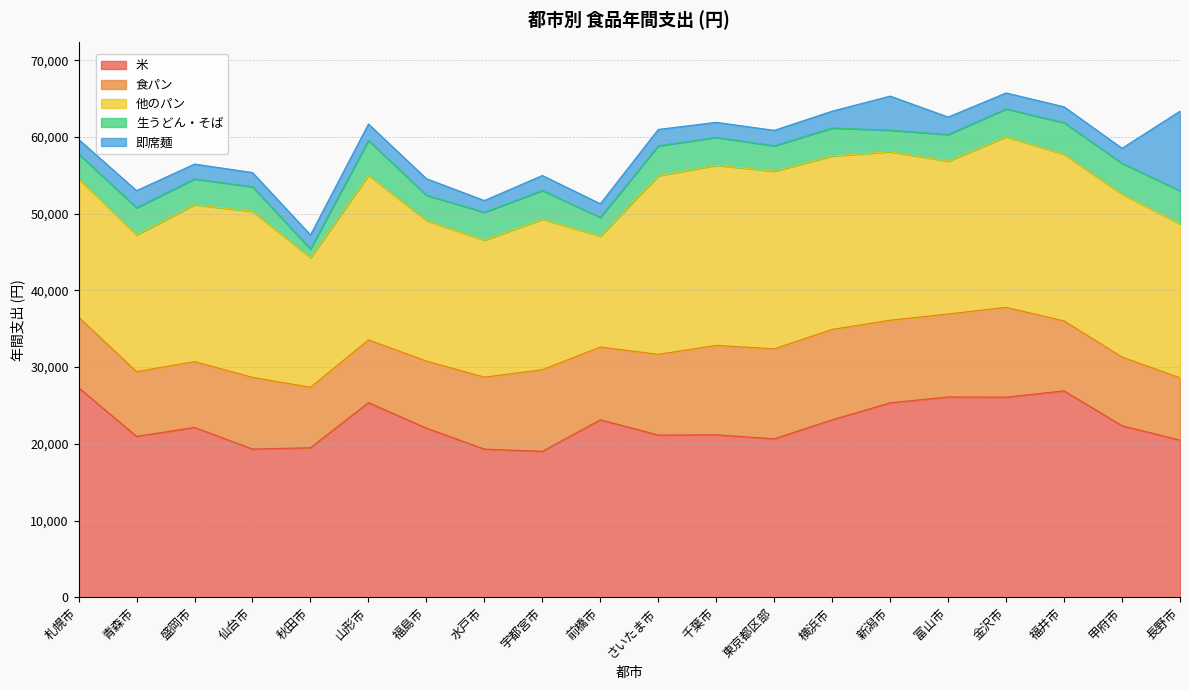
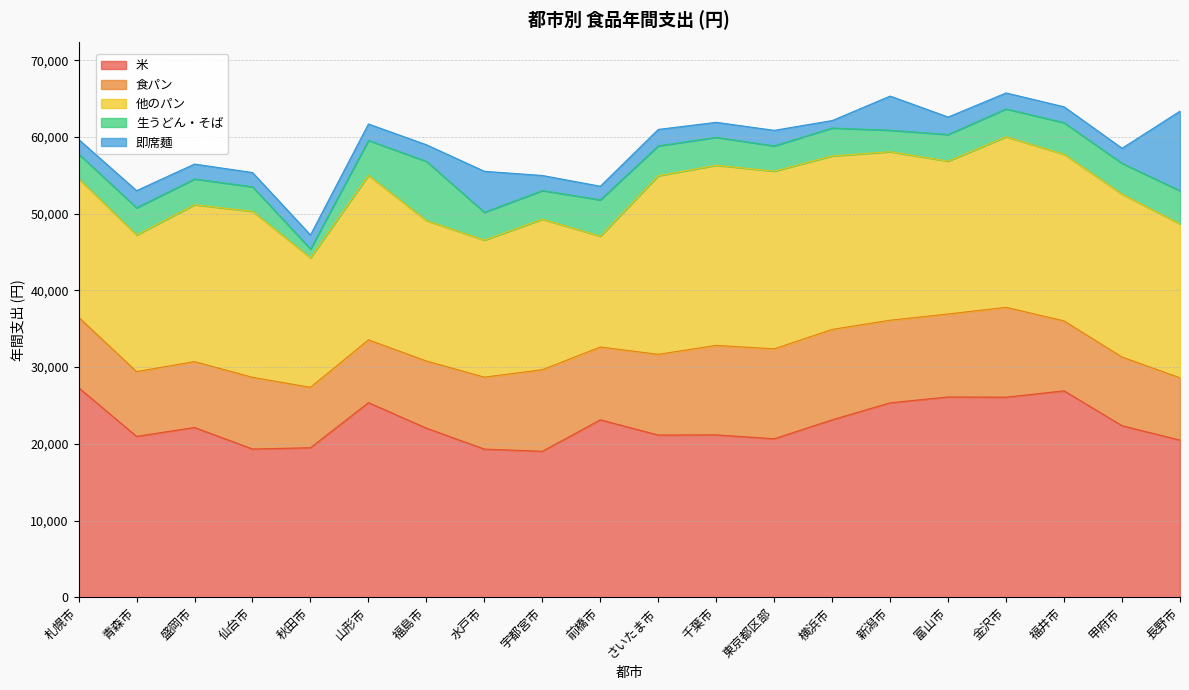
  {
    "他のパン": {
      "札幌市": "18,000",
      "青森市": "18,000",
      "盛岡市": "20,000",
      "仙台市": "22,000",
      "秋田市": "17,000",
      "山形市": "21,000",
      "福島市": "18,000",
      "水戸市": "18,000",
      "宇都宮市": "20,000",
      "前橋市": "14,000",
      "さいたま市": "23,000",
      "千葉市": "23,000",
      "東京都区部": "23,000",
      "横浜市": "23,000",
      "新潟市": "22,000",
      "富山市": "20,000",
      "金沢市": "22,000",
      "福井市": "22,000",
      "甲府市": "21,000",
      "長野市": "20,000"
    },
    "生うどん・そば": {
      "札幌市": "3,000",
      "青森市": "4,000",
      "盛岡市": "3,000",
      "仙台市": "3,000",
      "秋田市": "1,000",
      "山形市": "5,000",
-     "福島市": "3,000",
+     "福島市": "8,000",
      "水戸市": "4,000",
      "宇都宮市": "4,000",
-     "前橋市": "2,000",
+     "前橋市": "5,000",
      "さいたま市": "4,000",
      "千葉市": "4,000",
      "東京都区部": "3,000",
      "横浜市": "4,000",
      "新潟市": "3,000",
      "富山市": "3,000",
      "金沢市": "4,000",
      "福井市": "4,000",
      "甲府市": "4,000",
      "長野市": "4,000"
    },
    "即席麺": {
      "札幌市": "2,000",
      "青森市": "2,000",
      "盛岡市": "2,000",
      "仙台市": "2,000",
      "秋田市": "2,000",
      "山形市": "2,000",
      "福島市": "2,000",
-     "水戸市": "2,000",
+     "水戸市": "5,000",
      "宇都宮市": "2,000",
      "前橋市": "2,000",
      "さいたま市": "2,000",
      "千葉市": "2,000",
      "東京都区部": "2,000",
-     "横浜市": "2,000",
+     "横浜市": "1,000",
      "新潟市": "4,000",
      "富山市": "2,000",
      "金沢市": "2,000",
      "福井市": "2,000",
      "甲府市": "2,000",
      "長野市": "10,000"
    }
  }
